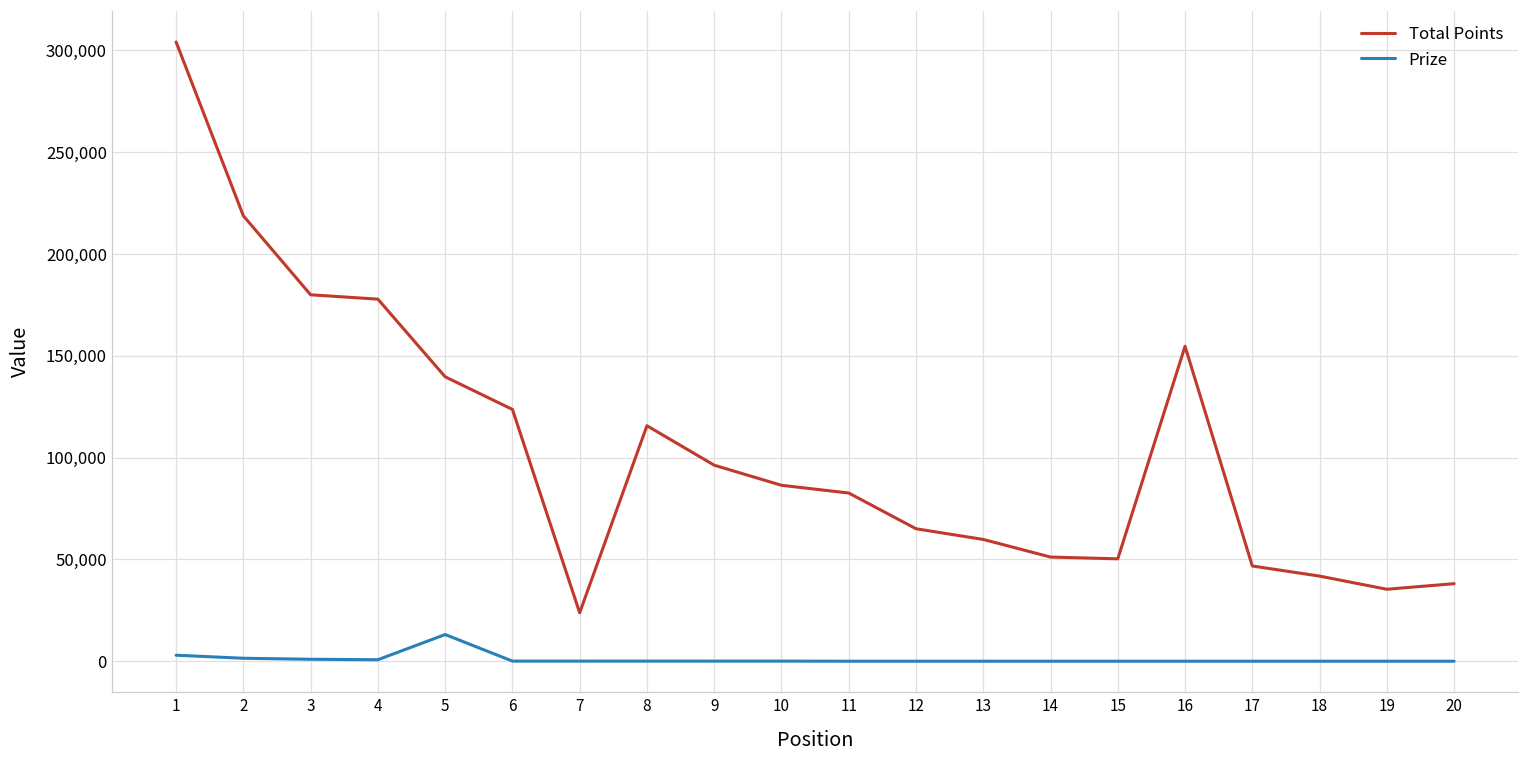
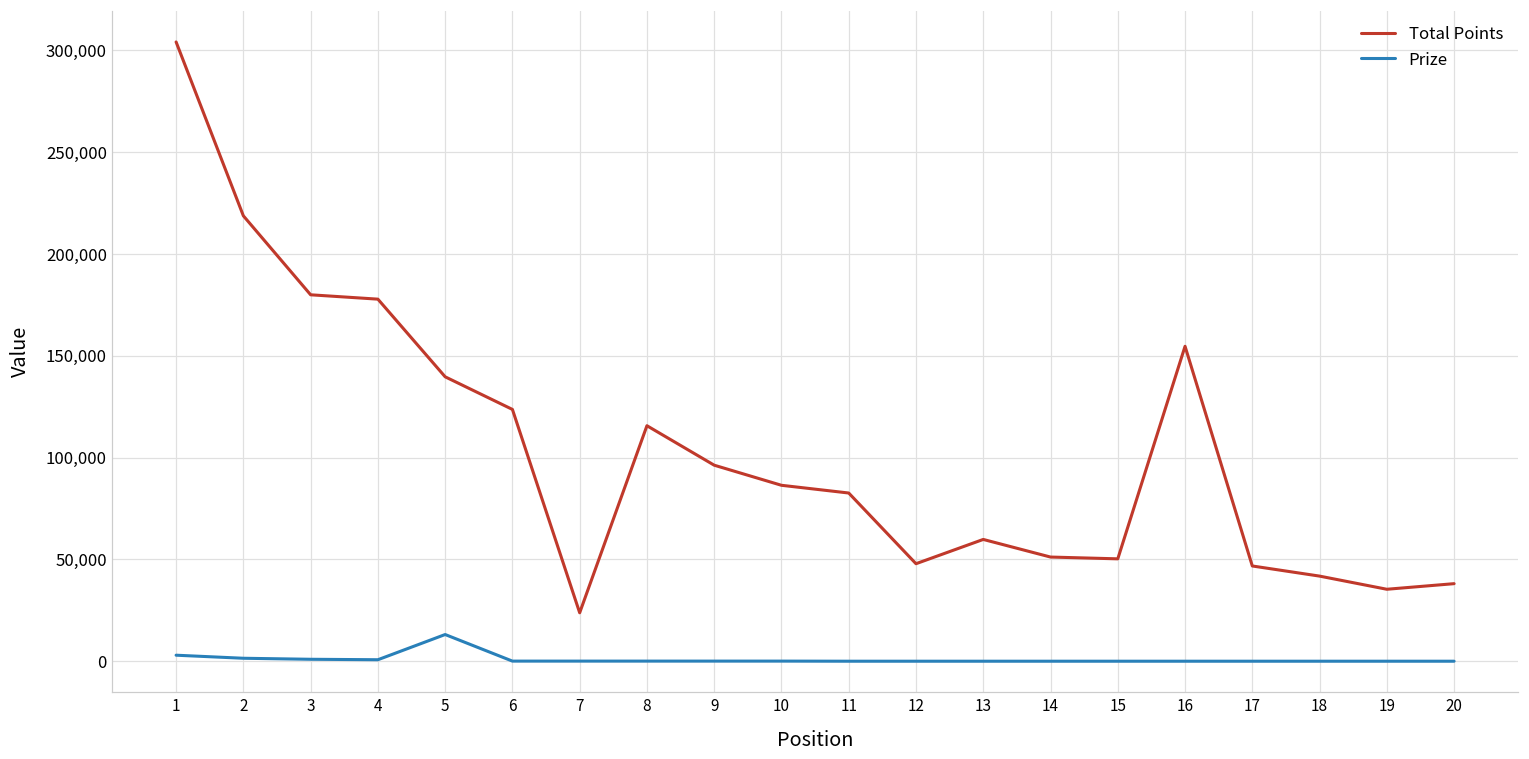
  {
    "Total Points": {
      "1": "304,000",
      "2": "219,000",
      "3": "180,000",
      "4": "178,000",
      "5": "140,000",
      "6": "124,000",
      "7": "24,000",
      "8": "116,000",
      "9": "96,000",
      "10": "86,000",
      "11": "83,000",
-     "12": "65,000",
+     "12": "48,000",
      "13": "60,000",
      "14": "51,000",
      "15": "50,000",
      "16": "155,000",
      "17": "47,000",
      "18": "42,000",
      "19": "35,000",
      "20": "38,000"
    },
    "Prize": {
      "1": "3,000",
      "2": "2,000",
      "3": "1,000",
      "4": "1,000",
      "5": "13,000",
      "6": "0",
      "7": "0",
      "8": "0",
      "9": "0",
      "10": "0",
      "11": "0",
      "12": "0",
      "13": "0",
      "14": "0",
      "15": "0",
      "16": "0",
      "17": "0",
      "18": "0",
      "19": "0",
      "20": "0"
    }
  }
